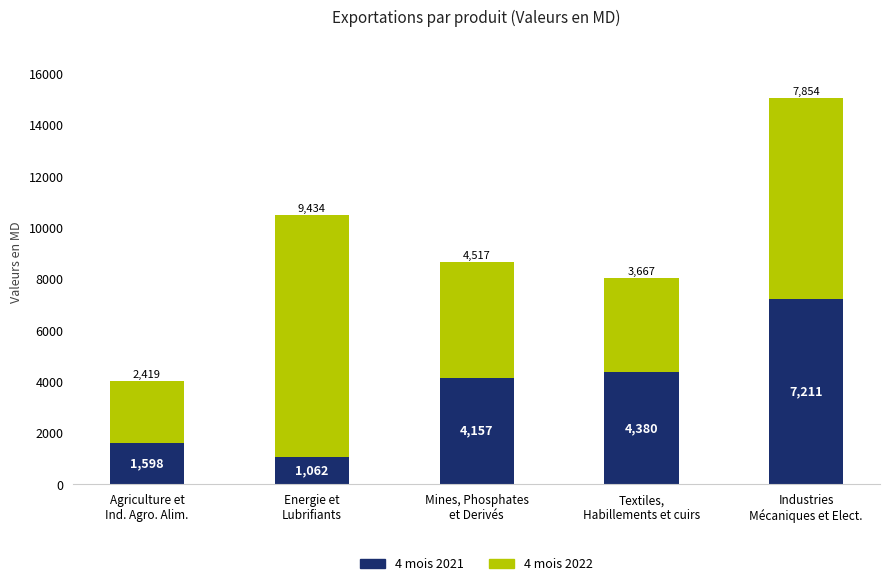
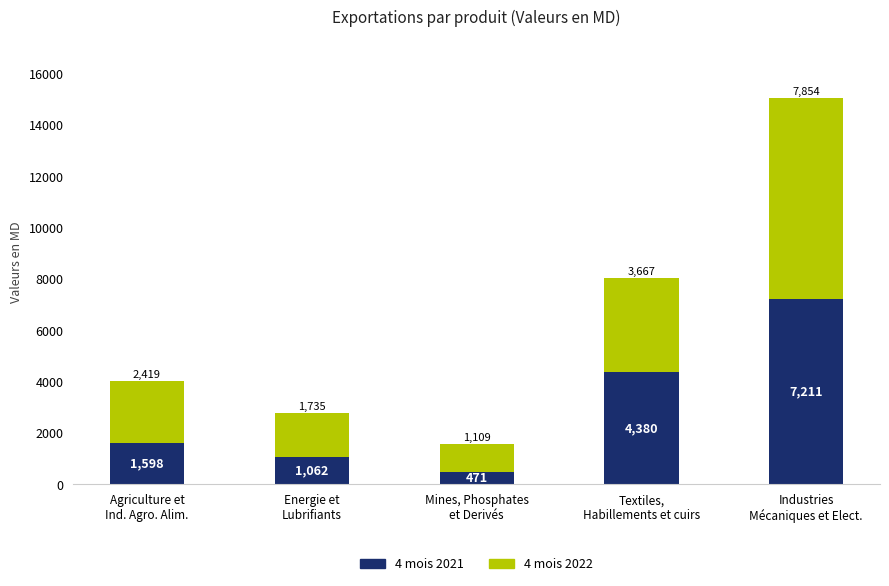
  {
    "4 mois 2021": {
      "Agriculture et Ind. Agro. Alim.": "1,598",
      "Energie et Lubrifiants": "1,062",
-     "Mines, Phosphates et Derivés": "4,157",
+     "Mines, Phosphates et Derivés": "471",
      "Textiles, Habillements et cuirs": "4,380",
      "Industries Mécaniques et Elect.": "7,211"
    },
    "4 mois 2022": {
      "Agriculture et Ind. Agro. Alim.": "2,419",
-     "Energie et Lubrifiants": "9,434",
-     "Mines, Phosphates et Derivés": "4,517",
+     "Energie et Lubrifiants": "1,735",
+     "Mines, Phosphates et Derivés": "1,109",
      "Textiles, Habillements et cuirs": "3,667",
      "Industries Mécaniques et Elect.": "7,854"
    }
  }
